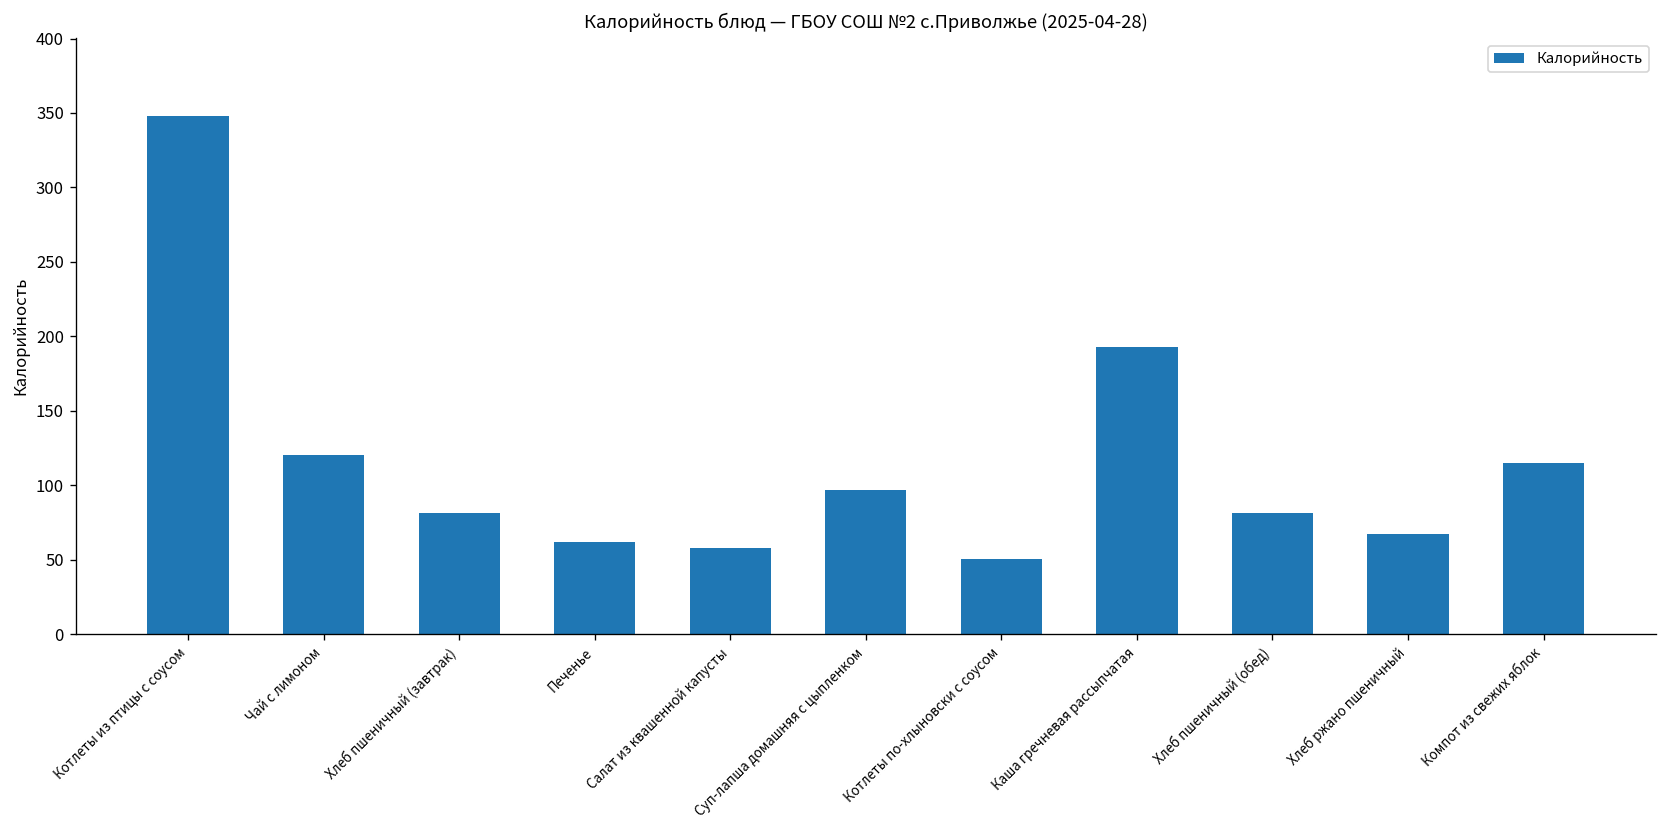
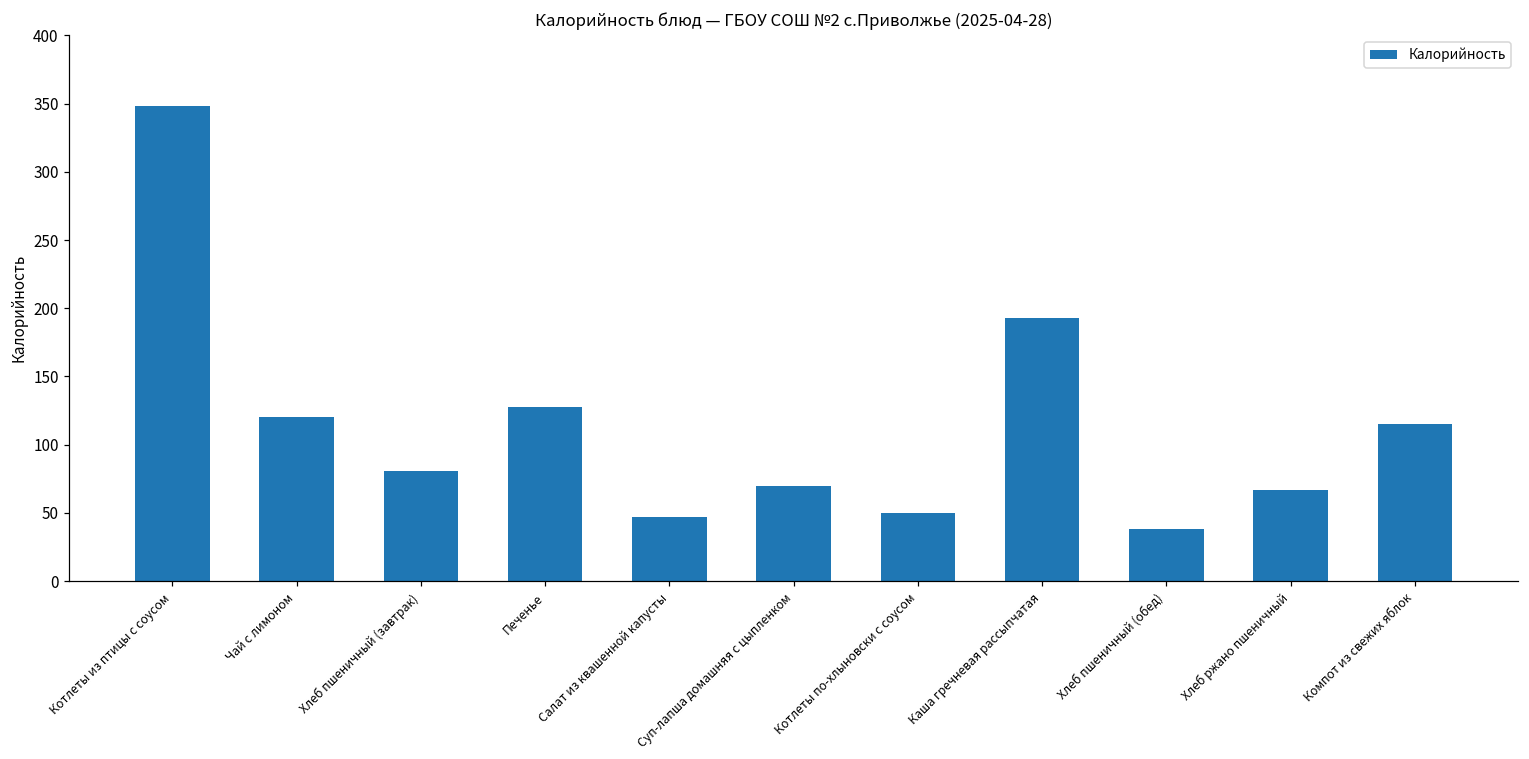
  {
    "Котлеты из птицы с соусом": 348,
    "Чай с лимоном": 120,
    "Хлеб пшеничный (завтрак)": 81,
-   "Печенье": 62,
-   "Салат из квашенной капусты": 58,
-   "Суп-лапша домашняя с цыпленком": 97,
+   "Печенье": 127,
+   "Салат из квашенной капусты": 47,
+   "Суп-лапша домашняя с цыпленком": 70,
    "Котлеты по-хлыновски с соусом": 50,
    "Каша гречневая рассыпчатая": 193,
-   "Хлеб пшеничный (обед)": 81,
+   "Хлеб пшеничный (обед)": 38,
    "Хлеб ржано пшеничный": 67,
    "Компот из свежих яблок": 115
  }
